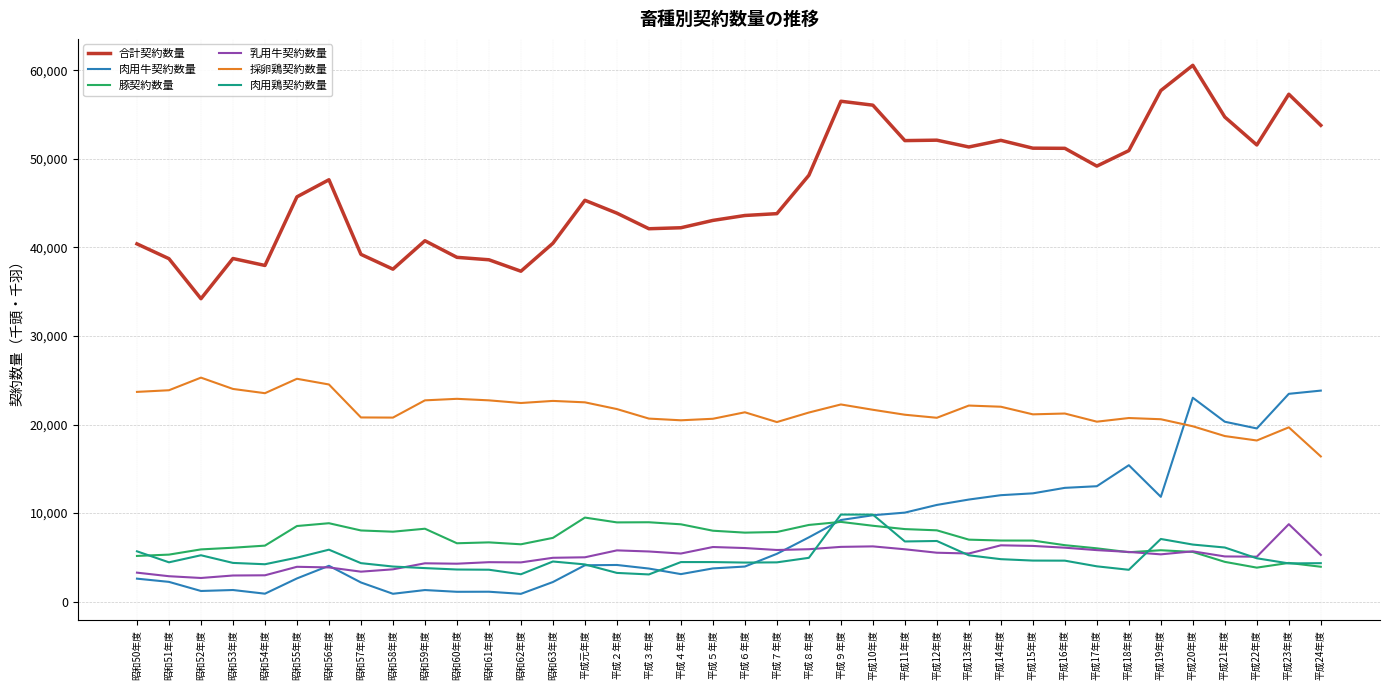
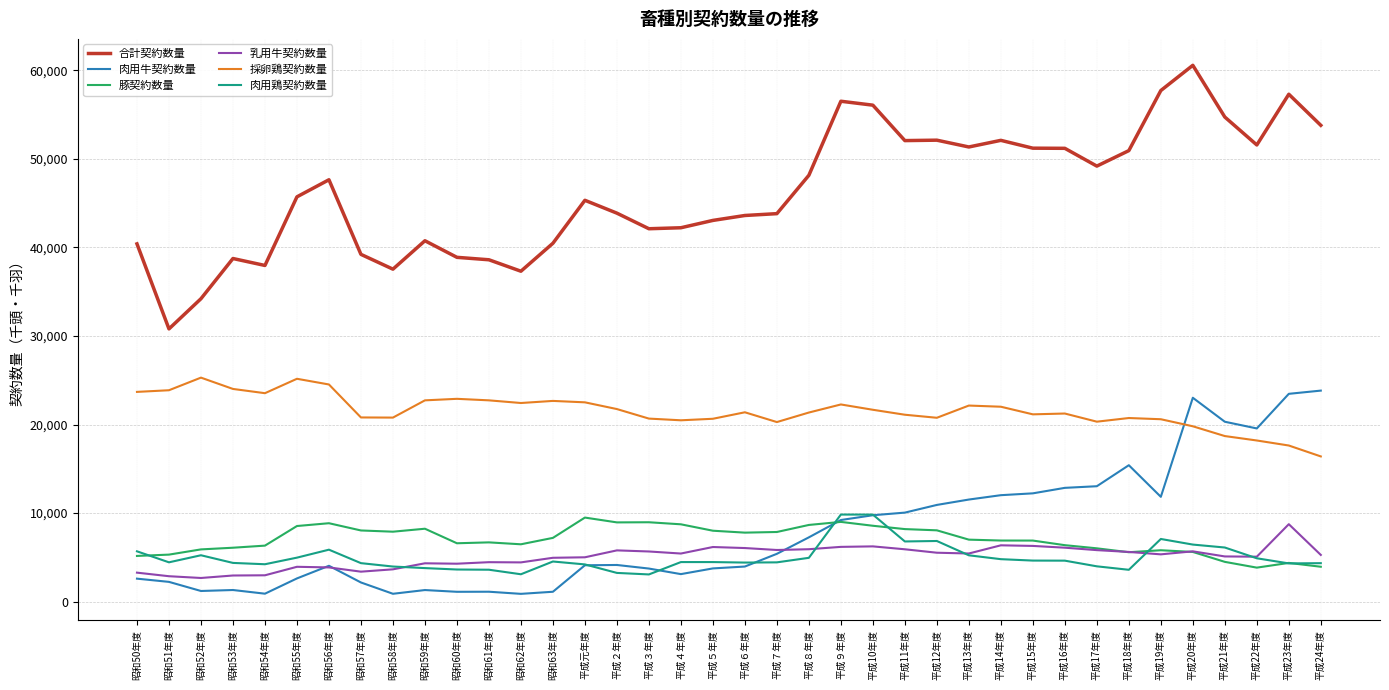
  {
    "合計契約数量": {
      "昭和50年度": "40,000",
-     "昭和51年度": "39,000",
+     "昭和51年度": "31,000",
      "昭和52年度": "34,000",
      "昭和53年度": "39,000",
      "昭和54年度": "38,000",
      "昭和55年度": "46,000",
      "昭和56年度": "48,000",
      "昭和57年度": "39,000",
      "昭和58年度": "38,000",
      "昭和59年度": "41,000",
      "昭和60年度": "39,000",
      "昭和61年度": "39,000",
      "昭和62年度": "37,000",
      "昭和63年度": "40,000",
      "平成元年度": "45,000",
      "平成２年度": "44,000",
      "平成３年度": "42,000",
      "平成４年度": "42,000",
      "平成５年度": "43,000",
      "平成６年度": "44,000",
      "平成７年度": "44,000",
      "平成８年度": "48,000",
      "平成９年度": "57,000",
      "平成10年度": "56,000",
      "平成11年度": "52,000",
      "平成12年度": "52,000",
      "平成13年度": "51,000",
      "平成14年度": "52,000",
      "平成15年度": "51,000",
      "平成16年度": "51,000",
      "平成17年度": "49,000",
      "平成18年度": "51,000",
      "平成19年度": "58,000",
      "平成20年度": "61,000",
      "平成21年度": "55,000",
      "平成22年度": "52,000",
      "平成23年度": "57,000",
      "平成24年度": "54,000"
    },
    "肉用牛契約数量": {
      "昭和50年度": "3,000",
      "昭和51年度": "2,000",
      "昭和52年度": "1,000",
      "昭和53年度": "1,000",
      "昭和54年度": "1,000",
      "昭和55年度": "3,000",
      "昭和57年度": "2,000",
      "昭和58年度": "1,000",
      "昭和59年度": "1,000",
      "昭和60年度": "1,000",
      "昭和61年度": "1,000",
      "昭和62年度": "1,000",
-     "昭和63年度": "2,000",
+     "昭和63年度": "1,000",
      "平成２年度": "4,000",
      "平成３年度": "4,000",
      "平成４年度": "3,000",
      "平成５年度": "4,000",
      "平成６年度": "4,000",
      "平成７年度": "5,000",
      "平成８年度": "7,000",
      "平成11年度": "10,000",
      "平成12年度": "11,000",
      "平成13年度": "12,000",
      "平成14年度": "12,000",
      "平成15年度": "12,000",
      "平成16年度": "13,000",
      "平成17年度": "13,000",
      "平成18年度": "15,000",
      "平成19年度": "12,000",
      "平成20年度": "23,000",
      "平成21年度": "20,000",
      "平成22年度": "20,000",
      "平成23年度": "23,000",
      "平成24年度": "24,000"
    },
    "乳用牛契約数量": {
      "昭和50年度": "3,000",
      "昭和51年度": "3,000",
      "昭和52年度": "3,000",
      "昭和53年度": "3,000",
      "昭和54年度": "3,000",
      "昭和55年度": "4,000",
      "昭和57年度": "3,000",
      "昭和58年度": "4,000",
      "昭和59年度": "4,000",
      "昭和60年度": "4,000",
      "昭和61年度": "4,000",
      "昭和62年度": "4,000",
      "昭和63年度": "5,000",
      "平成元年度": "5,000",
      "平成２年度": "6,000",
      "平成３年度": "6,000",
      "平成４年度": "5,000",
      "平成５年度": "6,000",
      "平成６年度": "6,000",
      "平成７年度": "6,000",
      "平成８年度": "6,000",
      "平成９年度": "6,000",
      "平成10年度": "6,000",
      "平成11年度": "6,000",
      "平成12年度": "6,000",
      "平成14年度": "6,000",
      "平成15年度": "6,000",
      "平成19年度": "5,000",
      "平成21年度": "5,000",
      "平成23年度": "9,000",
      "平成24年度": "5,000"
    },
    "採卵鶏契約数量": {
      "昭和50年度": "24,000",
      "昭和51年度": "24,000",
      "昭和52年度": "25,000",
      "昭和53年度": "24,000",
      "昭和54年度": "24,000",
      "昭和55年度": "25,000",
      "昭和56年度": "25,000",
      "昭和57年度": "21,000",
      "昭和58年度": "21,000",
      "昭和59年度": "23,000",
      "昭和60年度": "23,000",
      "昭和61年度": "23,000",
      "昭和62年度": "22,000",
      "昭和63年度": "23,000",
      "平成元年度": "23,000",
      "平成２年度": "22,000",
      "平成３年度": "21,000",
      "平成４年度": "20,000",
      "平成５年度": "21,000",
      "平成６年度": "21,000",
      "平成７年度": "20,000",
      "平成８年度": "21,000",
      "平成９年度": "22,000",
      "平成10年度": "22,000",
      "平成11年度": "21,000",
      "平成12年度": "21,000",
      "平成13年度": "22,000",
      "平成14年度": "22,000",
      "平成15年度": "21,000",
      "平成16年度": "21,000",
      "平成17年度": "20,000",
      "平成18年度": "21,000",
      "平成19年度": "21,000",
      "平成20年度": "20,000",
      "平成21年度": "19,000",
      "平成22年度": "18,000",
-     "平成23年度": "20,000",
+     "平成23年度": "18,000",
      "平成24年度": "16,000"
    }
  }
